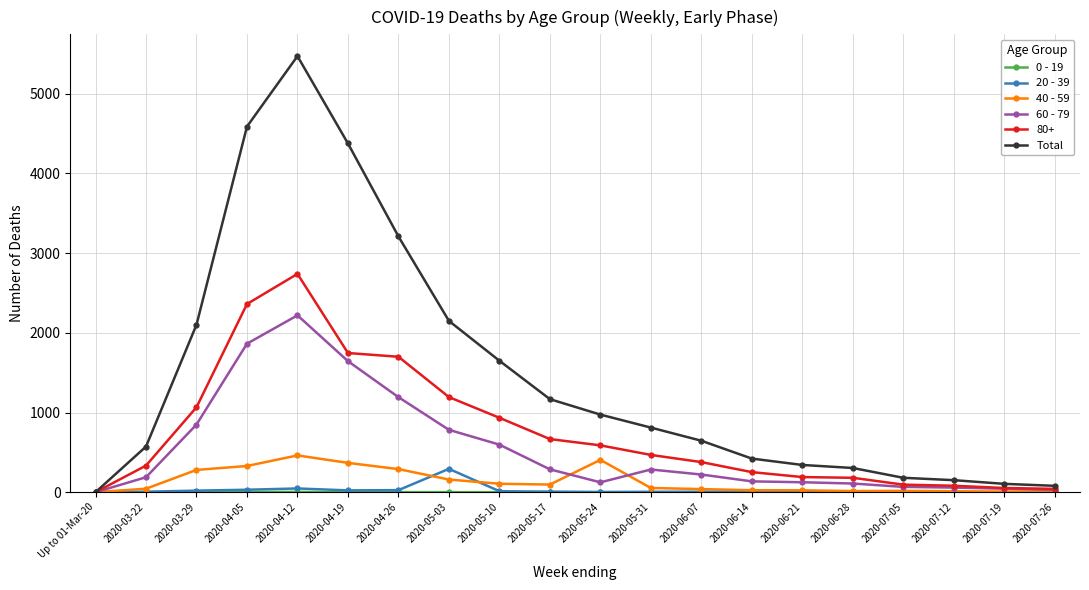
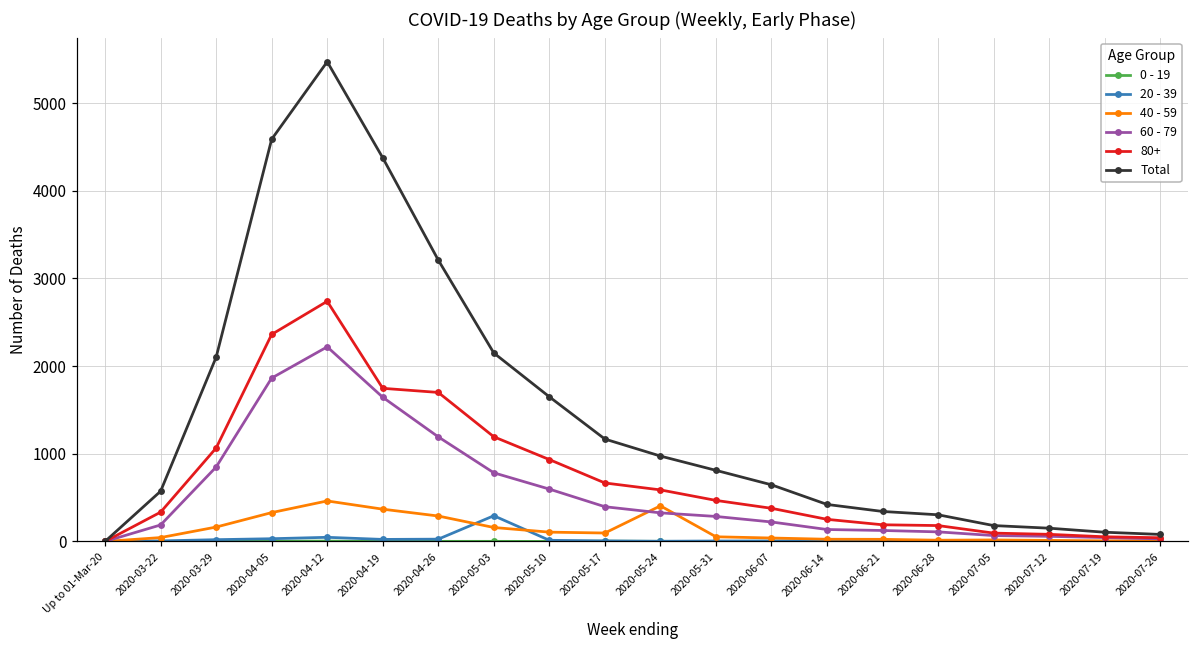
  {
    "0 - 19": {
      "2020-04-12": 0,
      "2020-05-03": 0
    },
    "20 - 39": {
      "2020-04-12": 0,
      "2020-05-03": 300
    },
    "40 - 59": {
      "2020-03-22": 0,
-     "2020-03-29": 300,
+     "2020-03-29": 200,
      "2020-04-05": 300,
      "2020-04-12": 500,
      "2020-04-19": 400,
      "2020-04-26": 300,
      "2020-05-03": 200,
      "2020-05-10": 100,
      "2020-05-17": 100,
      "2020-05-24": 400,
      "2020-05-31": 100,
      "2020-06-07": 0
    },
    "60 - 79": {
      "2020-03-22": 200,
      "2020-03-29": 800,
      "2020-04-05": 1900,
      "2020-04-12": 2200,
      "2020-04-19": 1600,
      "2020-04-26": 1200,
      "2020-05-03": 800,
      "2020-05-10": 600,
-     "2020-05-17": 300,
-     "2020-05-24": 100,
+     "2020-05-17": 400,
+     "2020-05-24": 300,
      "2020-05-31": 300,
      "2020-06-07": 200,
      "2020-06-14": 100,
      "2020-06-21": 100,
      "2020-06-28": 100
    },
    "80+": {
      "2020-03-22": 300,
      "2020-03-29": 1100,
      "2020-04-05": 2400,
      "2020-04-12": 2700,
      "2020-04-19": 1700,
      "2020-04-26": 1700,
      "2020-05-03": 1200,
      "2020-05-10": 900,
      "2020-05-17": 700,
      "2020-05-24": 600,
      "2020-05-31": 500,
      "2020-06-07": 400,
      "2020-06-14": 300,
      "2020-06-21": 200,
      "2020-06-28": 200
    },
    "Total": {
      "2020-03-22": 600,
      "2020-03-29": 2100,
      "2020-04-05": 4600,
      "2020-04-12": 5500,
      "2020-04-19": 4400,
      "2020-04-26": 3200,
      "2020-05-03": 2200,
      "2020-05-10": 1700,
      "2020-05-17": 1200,
      "2020-05-24": 1000,
      "2020-05-31": 800,
      "2020-06-07": 600,
      "2020-06-14": 400,
      "2020-06-21": 300,
      "2020-06-28": 300,
      "2020-07-05": 200,
      "2020-07-12": 200,
      "2020-07-19": 100,
      "2020-07-26": 100
    }
  }
